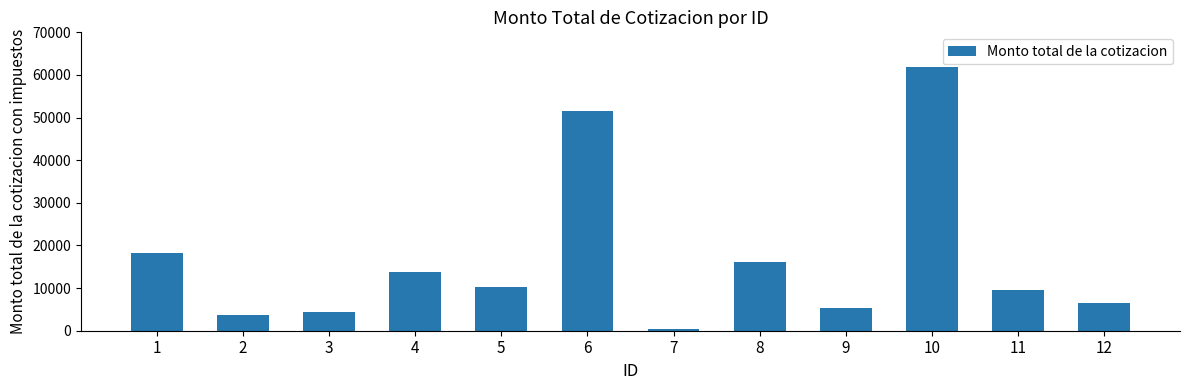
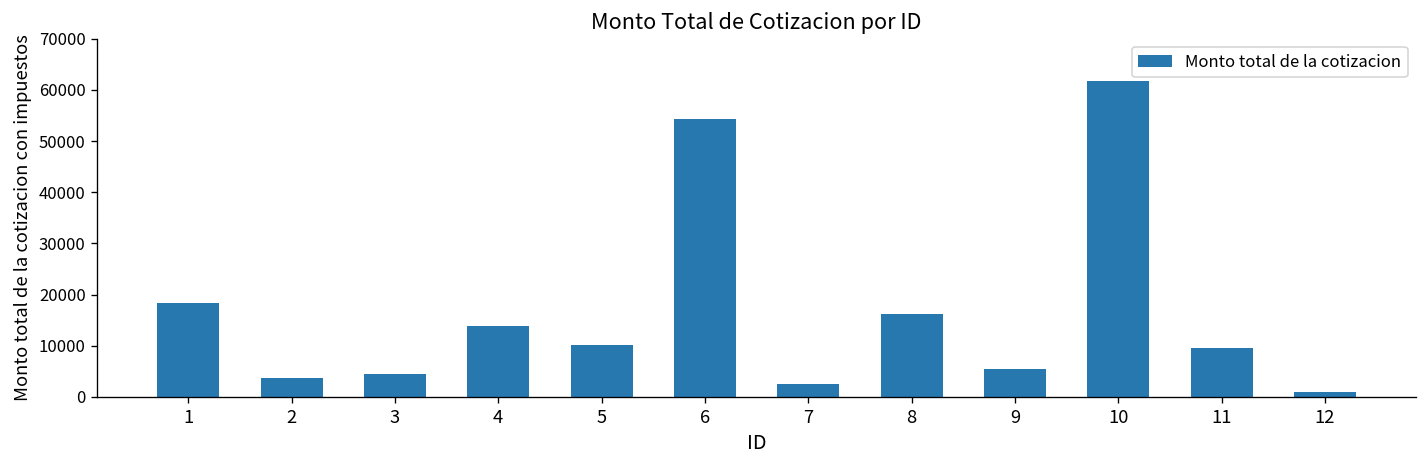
  {
    "1": 18000,
    "2": 4000,
    "3": 4000,
    "4": 14000,
    "5": 10000,
-   "6": 51000,
-   "7": 0,
+   "6": 54000,
+   "7": 3000,
    "8": 16000,
    "9": 5000,
    "10": 62000,
    "11": 9000,
-   "12": 7000
+   "12": 1000
  }
